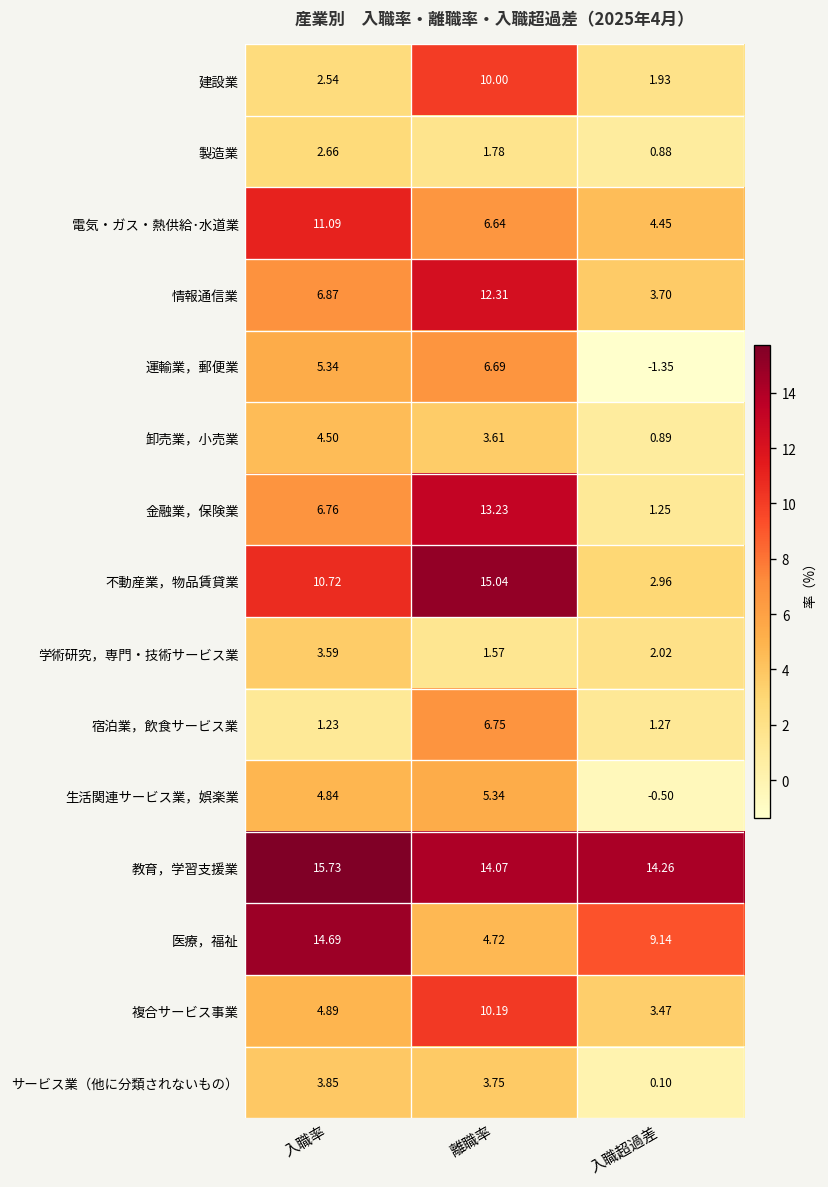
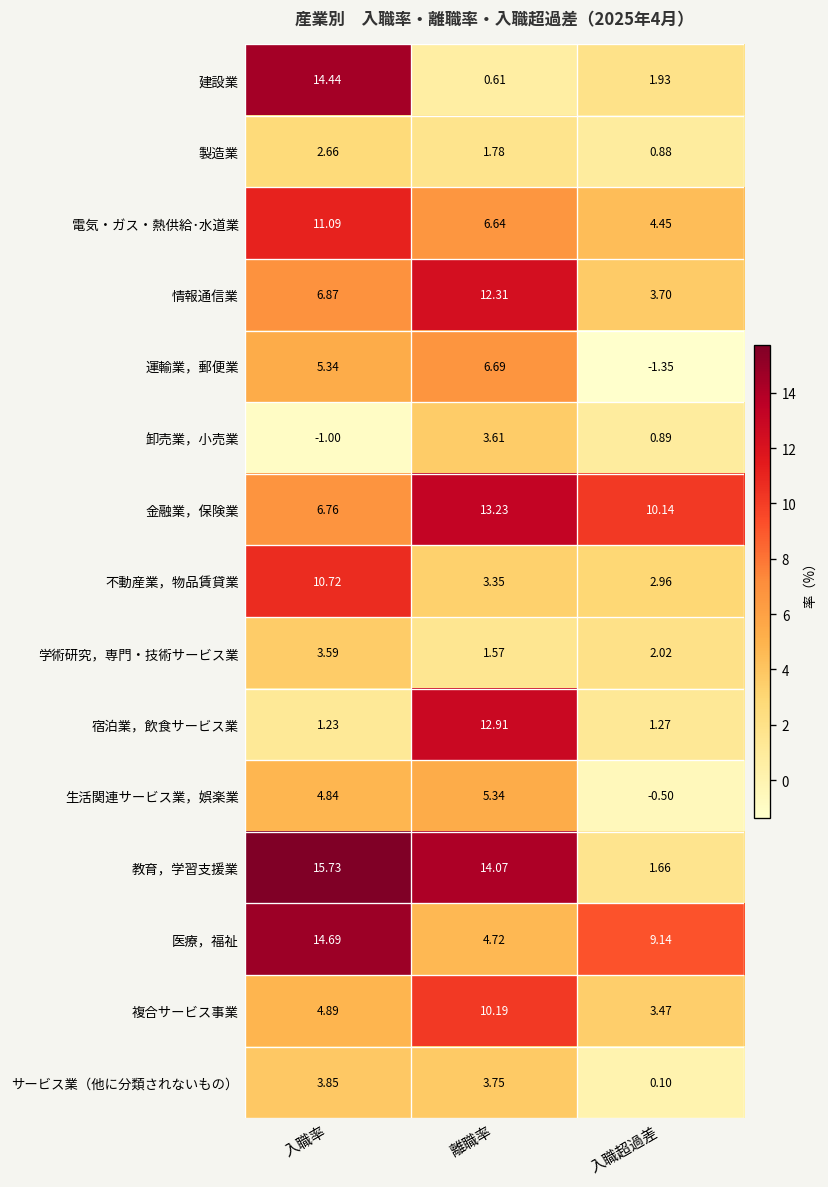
  {
    "建設業": {
-     "入職率": 2.54,
-     "離職率": 10.00,
+     "入職率": 14.44,
+     "離職率": 0.61,
      "入職超過差": 1.93
    },
    "製造業": {
      "入職率": 2.66,
      "離職率": 1.78,
      "入職超過差": 0.88
    },
    "電気・ガス・熱供給･水道業": {
      "入職率": 11.09,
      "離職率": 6.64,
      "入職超過差": 4.45
    },
    "情報通信業": {
      "入職率": 6.87,
      "離職率": 12.31,
      "入職超過差": 3.70
    },
    "運輸業，郵便業": {
      "入職率": 5.34,
      "離職率": 6.69,
      "入職超過差": -1.35
    },
    "卸売業，小売業": {
-     "入職率": 4.50,
+     "入職率": -1.00,
      "離職率": 3.61,
      "入職超過差": 0.89
    },
    "金融業，保険業": {
      "入職率": 6.76,
      "離職率": 13.23,
-     "入職超過差": 1.25
+     "入職超過差": 10.14
    },
    "不動産業，物品賃貸業": {
      "入職率": 10.72,
-     "離職率": 15.04,
+     "離職率": 3.35,
      "入職超過差": 2.96
    },
    "学術研究，専門・技術サービス業": {
      "入職率": 3.59,
      "離職率": 1.57,
      "入職超過差": 2.02
    },
    "宿泊業，飲食サービス業": {
      "入職率": 1.23,
-     "離職率": 6.75,
+     "離職率": 12.91,
      "入職超過差": 1.27
    },
    "生活関連サービス業，娯楽業": {
      "入職率": 4.84,
      "離職率": 5.34,
      "入職超過差": -0.50
    },
    "教育，学習支援業": {
      "入職率": 15.73,
      "離職率": 14.07,
-     "入職超過差": 14.26
+     "入職超過差": 1.66
    },
    "医療，福祉": {
      "入職率": 14.69,
      "離職率": 4.72,
      "入職超過差": 9.14
    },
    "複合サービス事業": {
      "入職率": 4.89,
      "離職率": 10.19,
      "入職超過差": 3.47
    },
    "サービス業（他に分類されないもの）": {
      "入職率": 3.85,
      "離職率": 3.75,
      "入職超過差": 0.10
    }
  }
